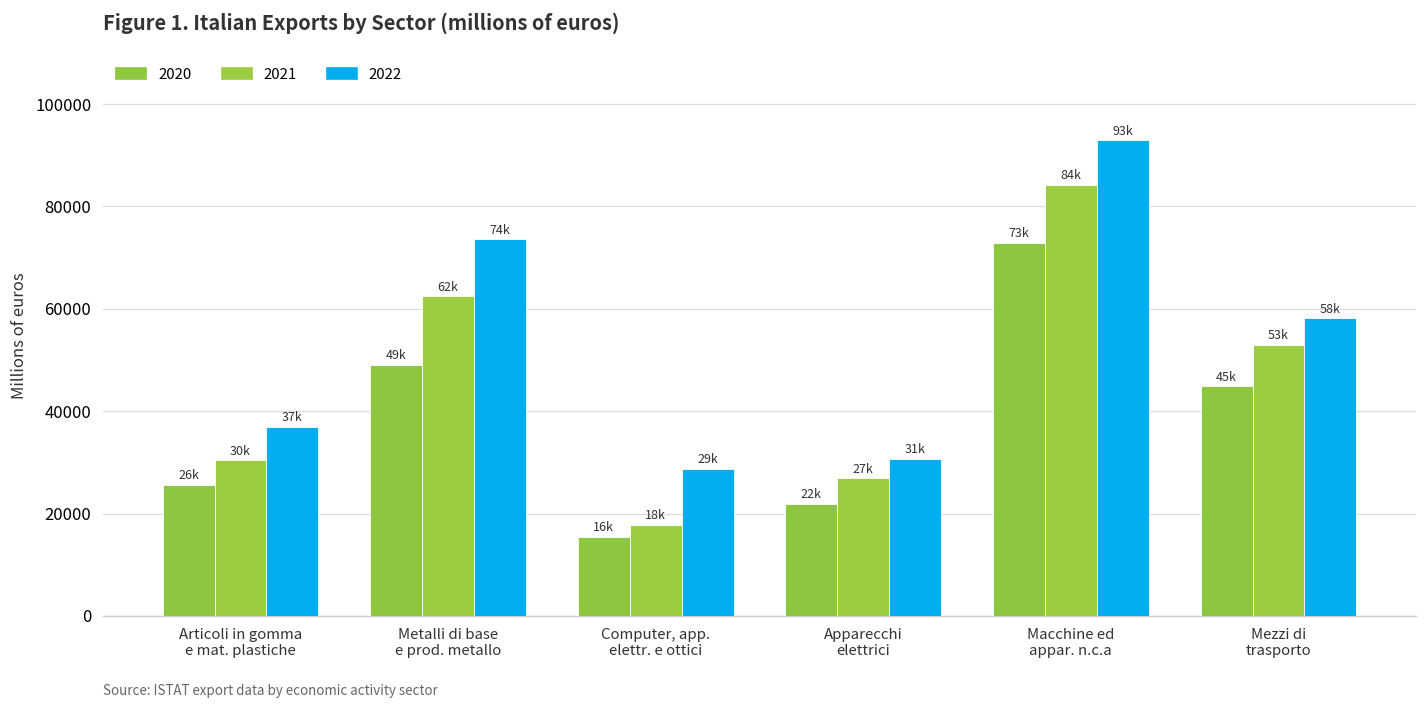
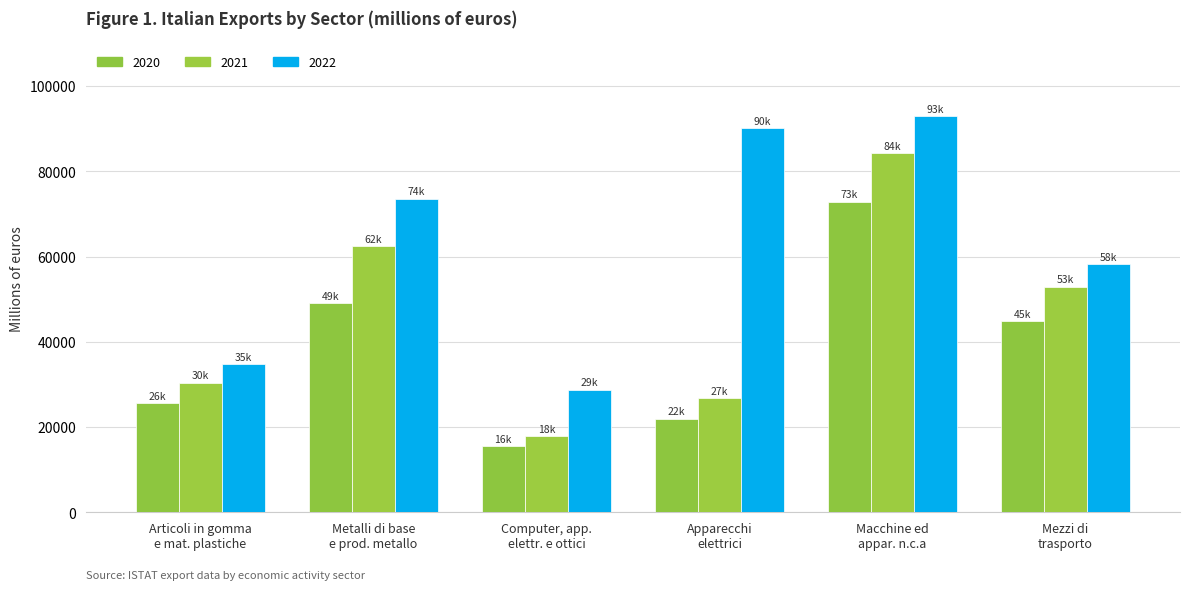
  {
    "2022": {
-     "Articoli in gomma e mat. plastiche": "37k",
+     "Articoli in gomma e mat. plastiche": "35k",
      "Metalli di base e prod. metallo": "74k",
      "Computer, app. elettr. e ottici": "29k",
-     "Apparecchi elettrici": "31k",
+     "Apparecchi elettrici": "90k",
      "Macchine ed appar. n.c.a": "93k",
      "Mezzi di trasporto": "58k"
    }
  }
